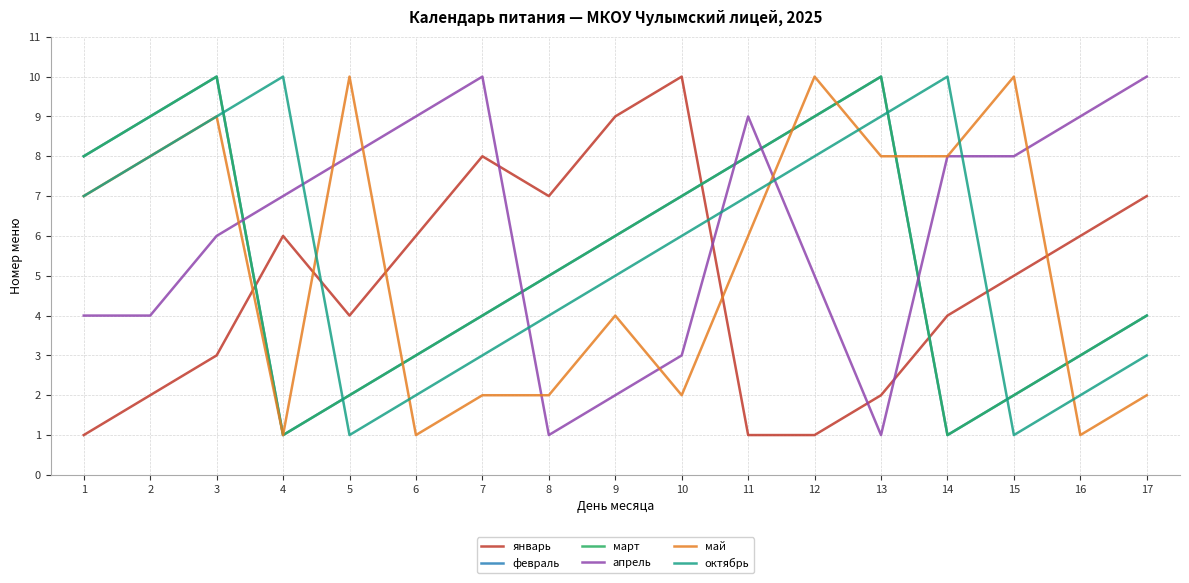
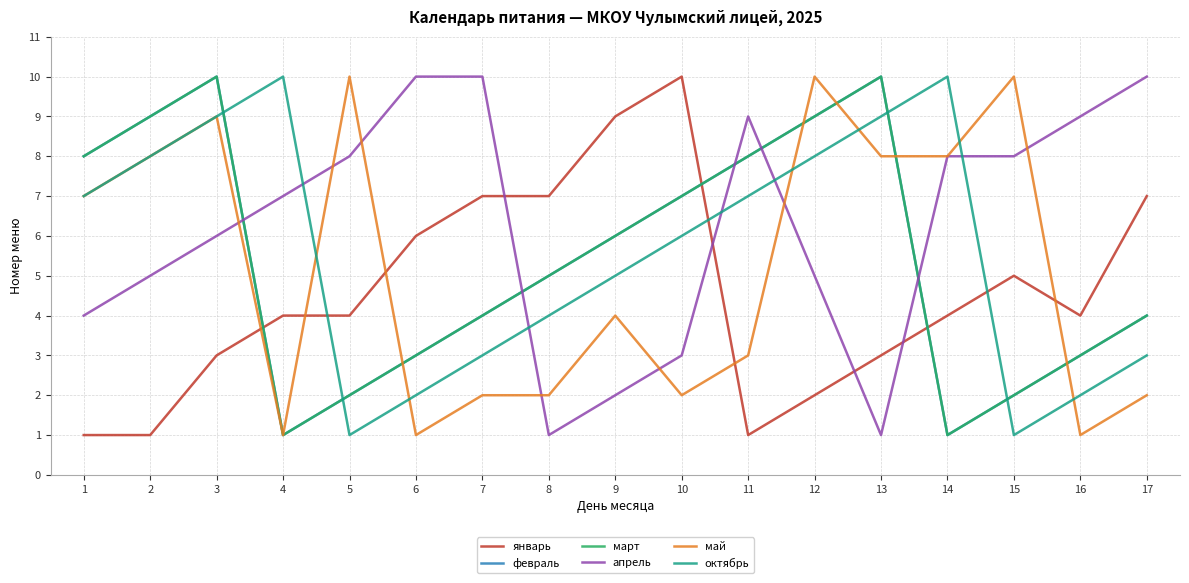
  {
    "январь": {
      "1": 1,
-     "2": 2,
+     "2": 1,
      "3": 3,
-     "4": 6,
+     "4": 4,
      "5": 4,
      "6": 6,
-     "7": 8,
+     "7": 7,
      "8": 7,
      "9": 9,
      "10": 10,
      "11": 1,
-     "12": 1,
-     "13": 2,
+     "12": 2,
+     "13": 3,
      "14": 4,
      "15": 5,
-     "16": 6,
+     "16": 4,
      "17": 7
    },
    "апрель": {
      "1": 4,
-     "2": 4,
+     "2": 5,
      "3": 6,
      "4": 7,
      "5": 8,
-     "6": 9,
+     "6": 10,
      "7": 10,
      "8": 1,
      "9": 2,
      "10": 3,
      "11": 9,
      "12": 5,
      "13": 1,
      "15": 8,
      "16": 9,
      "17": 10
    },
    "май": {
      "5": 10,
      "6": 1,
      "7": 2,
      "8": 2,
      "9": 4,
      "10": 2,
-     "11": 6,
+     "11": 3,
      "12": 10,
      "13": 8,
      "15": 10,
      "16": 1,
      "17": 2
    }
  }
